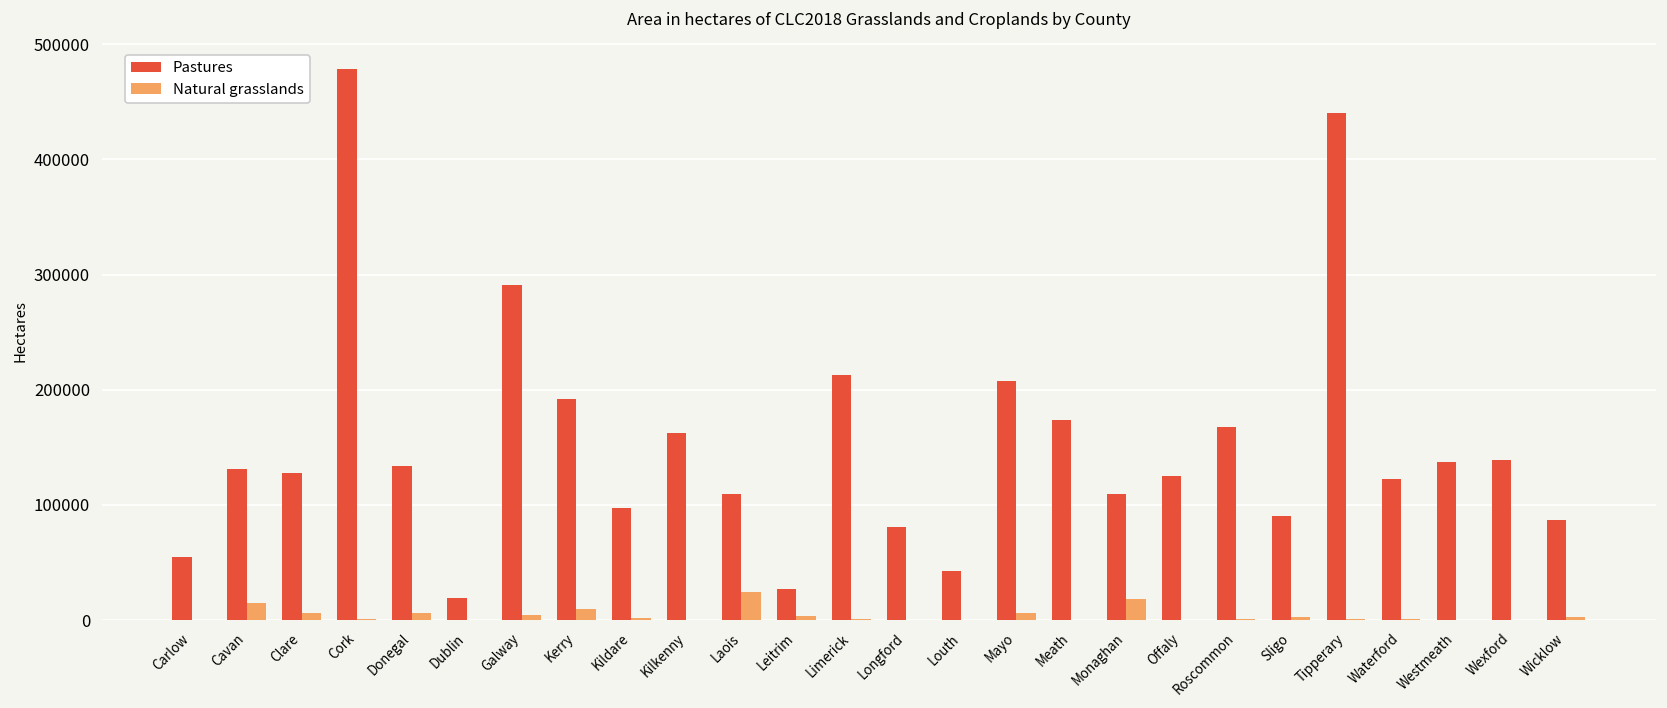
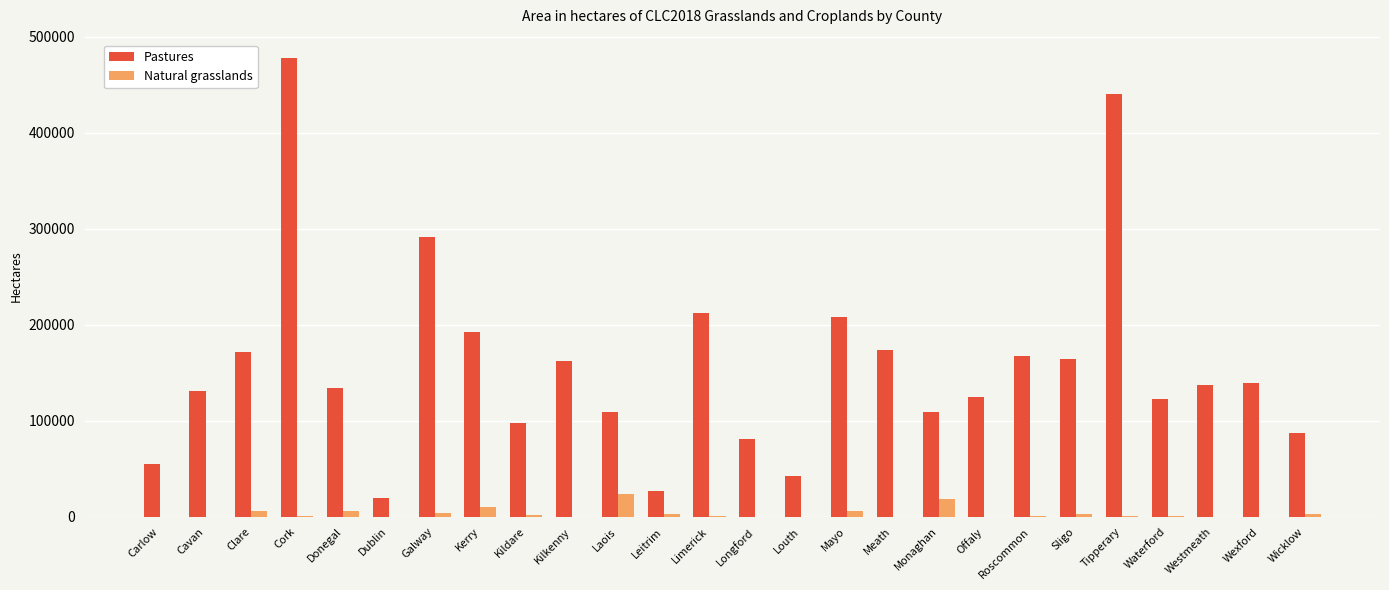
  {
    "Pastures": {
      "Carlow": 60000,
      "Cavan": 130000,
-     "Clare": 130000,
+     "Clare": 170000,
      "Cork": 480000,
      "Donegal": 130000,
      "Dublin": 20000,
      "Galway": 290000,
      "Kerry": 190000,
      "Kildare": 100000,
      "Kilkenny": 160000,
      "Laois": 110000,
      "Leitrim": 30000,
      "Limerick": 210000,
      "Longford": 80000,
      "Louth": 40000,
      "Mayo": 210000,
      "Meath": 170000,
      "Monaghan": 110000,
      "Offaly": 120000,
      "Roscommon": 170000,
-     "Sligo": 90000,
+     "Sligo": 160000,
      "Tipperary": 440000,
      "Waterford": 120000,
      "Westmeath": 140000,
      "Wexford": 140000,
      "Wicklow": 90000
    },
    "Natural grasslands": {
      "Carlow": 0,
-     "Cavan": 10000,
+     "Cavan": 0,
      "Clare": 10000,
      "Donegal": 10000,
      "Galway": 0,
      "Kerry": 10000,
      "Laois": 20000,
      "Leitrim": 0,
      "Longford": 0,
      "Mayo": 10000,
      "Meath": 0,
      "Monaghan": 20000,
      "Offaly": 0,
      "Sligo": 0,
      "Wicklow": 0
    }
  }
